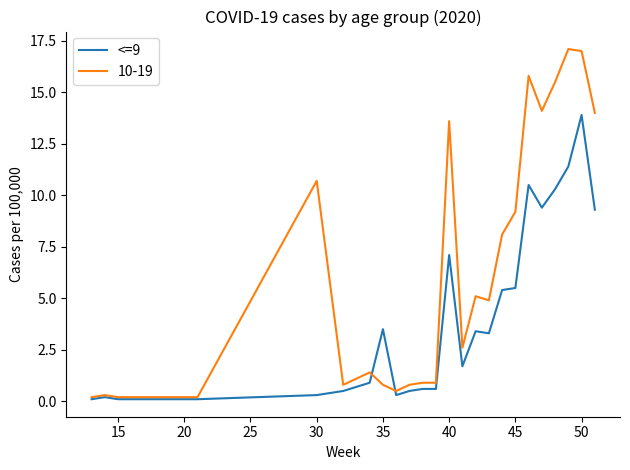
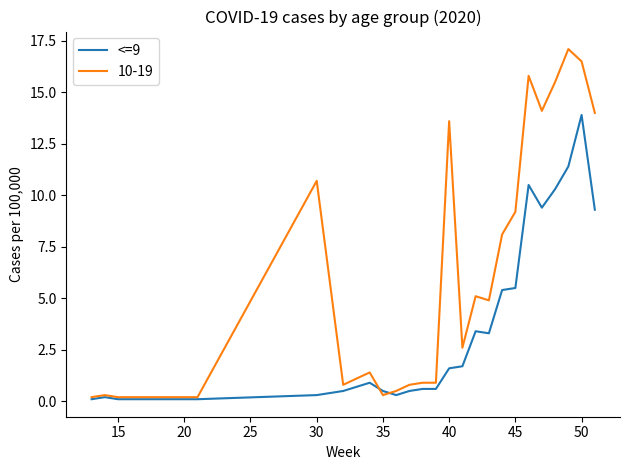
  {
    "<=9": {
      "30": 0.3,
-     "35": 3.5,
-     "40": 7.1,
+     "35": 0.5,
+     "40": 1.6,
      "45": 5.5,
      "50": 13.9
    },
    "10-19": {
      "30": 10.7,
-     "35": 0.8,
+     "35": 0.3,
      "40": 13.6,
      "45": 9.2,
-     "50": 17.0
+     "50": 16.5
    }
  }
